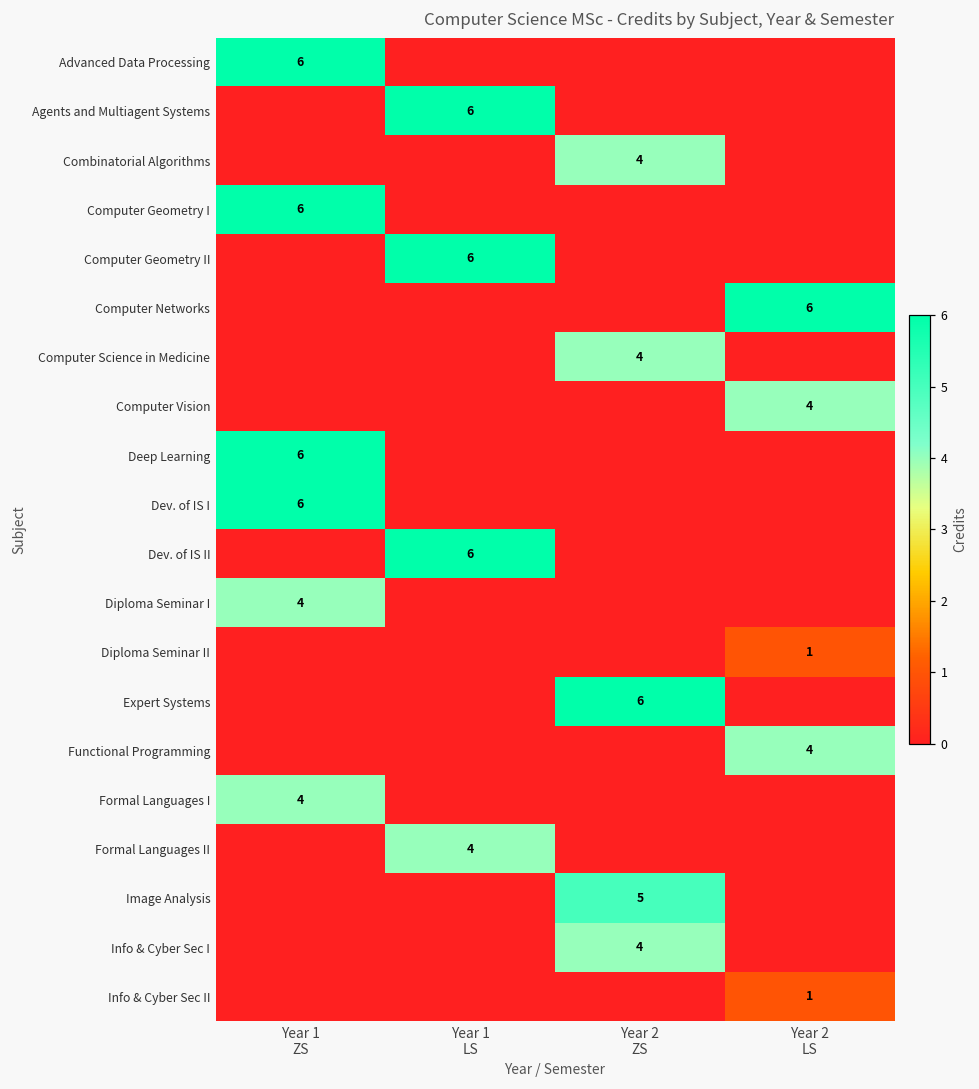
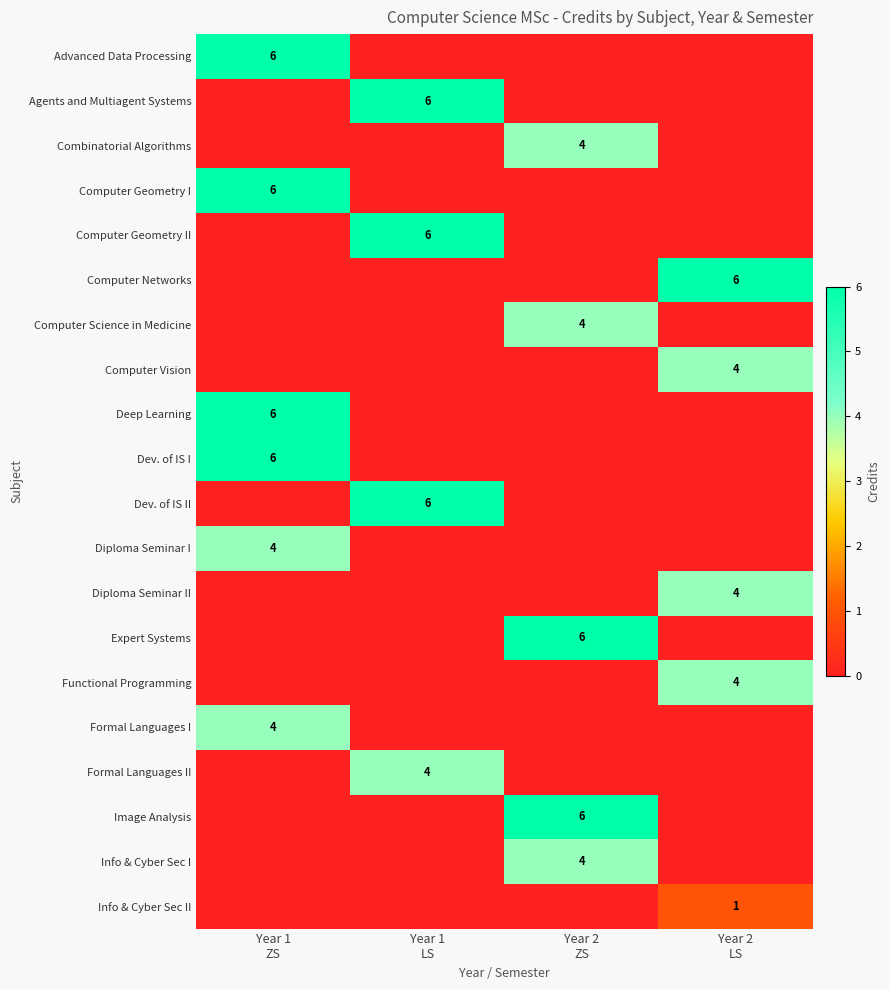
  {
    "Advanced Data Processing": {
      "Year 1 ZS": 6
    },
    "Agents and Multiagent Systems": {
      "Year 1 LS": 6
    },
    "Combinatorial Algorithms": {
      "Year 2 ZS": 4
    },
    "Computer Geometry I": {
      "Year 1 ZS": 6
    },
    "Computer Geometry II": {
      "Year 1 LS": 6
    },
    "Computer Networks": {
      "Year 2 LS": 6
    },
    "Computer Science in Medicine": {
      "Year 2 ZS": 4
    },
    "Computer Vision": {
      "Year 2 LS": 4
    },
    "Deep Learning": {
      "Year 1 ZS": 6
    },
    "Dev. of IS I": {
      "Year 1 ZS": 6
    },
    "Dev. of IS II": {
      "Year 1 LS": 6
    },
    "Diploma Seminar I": {
      "Year 1 ZS": 4
    },
    "Diploma Seminar II": {
-     "Year 2 LS": 1
+     "Year 2 LS": 4
    },
    "Expert Systems": {
      "Year 2 ZS": 6
    },
    "Functional Programming": {
      "Year 2 LS": 4
    },
    "Formal Languages I": {
      "Year 1 ZS": 4
    },
    "Formal Languages II": {
      "Year 1 LS": 4
    },
    "Image Analysis": {
-     "Year 2 ZS": 5
+     "Year 2 ZS": 6
    },
    "Info & Cyber Sec I": {
      "Year 2 ZS": 4
    },
    "Info & Cyber Sec II": {
      "Year 2 LS": 1
    }
  }
